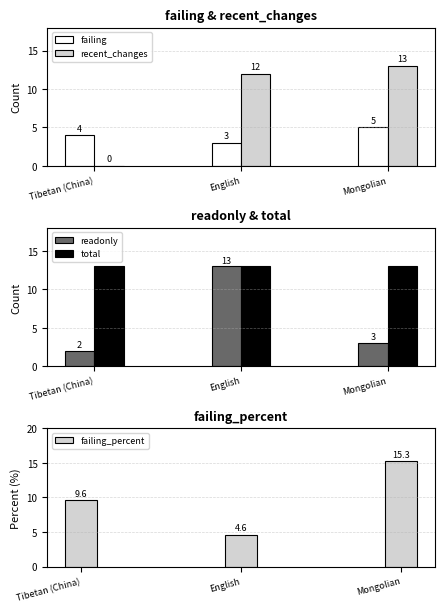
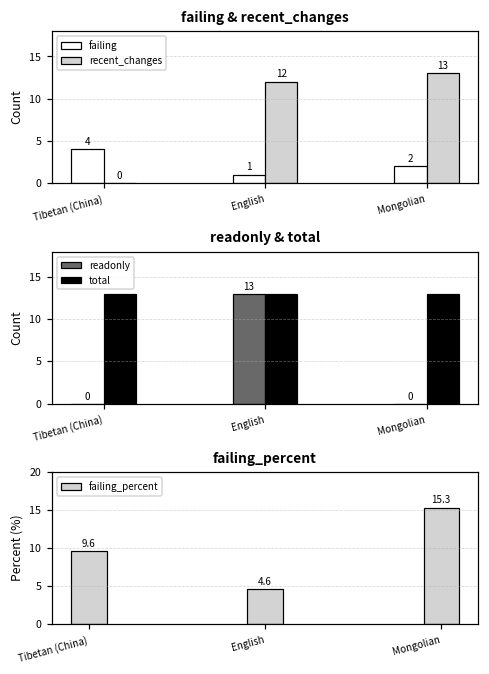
  {
    "failing & recent_changes": {
      "failing": {
        "Tibetan (China)": 4,
-       "English": 3,
-       "Mongolian": 5
+       "English": 1,
+       "Mongolian": 2
      },
      "recent_changes": {
        "Tibetan (China)": 0,
        "English": 12,
        "Mongolian": 13
      }
    },
    "readonly & total": {
      "readonly": {
-       "Tibetan (China)": 2,
+       "Tibetan (China)": 0,
        "English": 13,
-       "Mongolian": 3
+       "Mongolian": 0
      },
      "total": {
        "Tibetan (China)": 13,
        "Mongolian": 13
      }
    },
    "failing_percent": {
      "Tibetan (China)": 9.6,
      "English": 4.6,
      "Mongolian": 15.3
    }
  }
